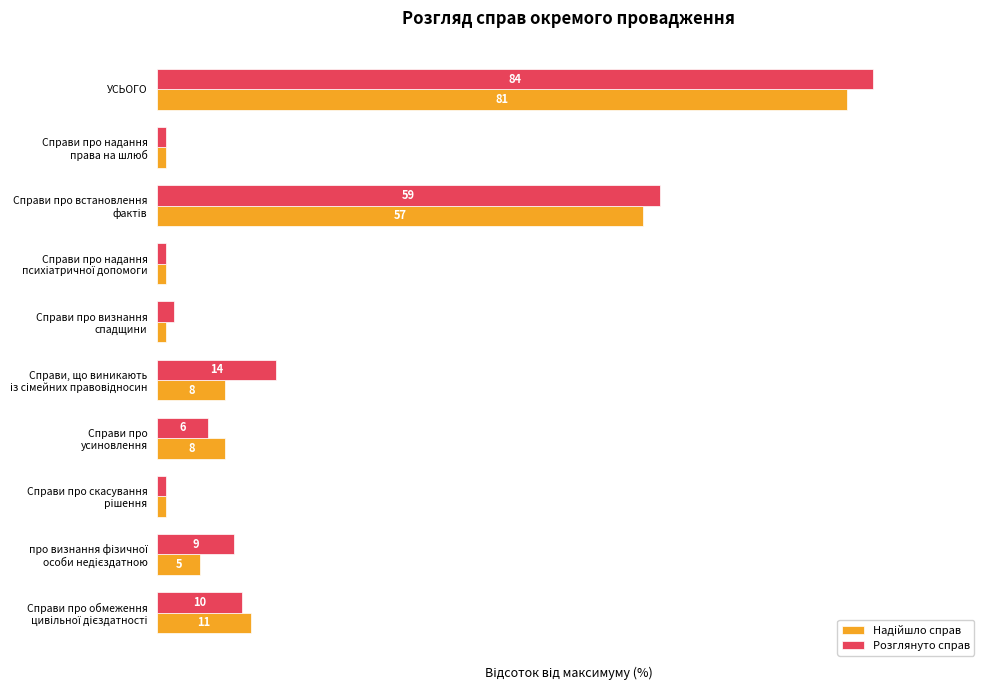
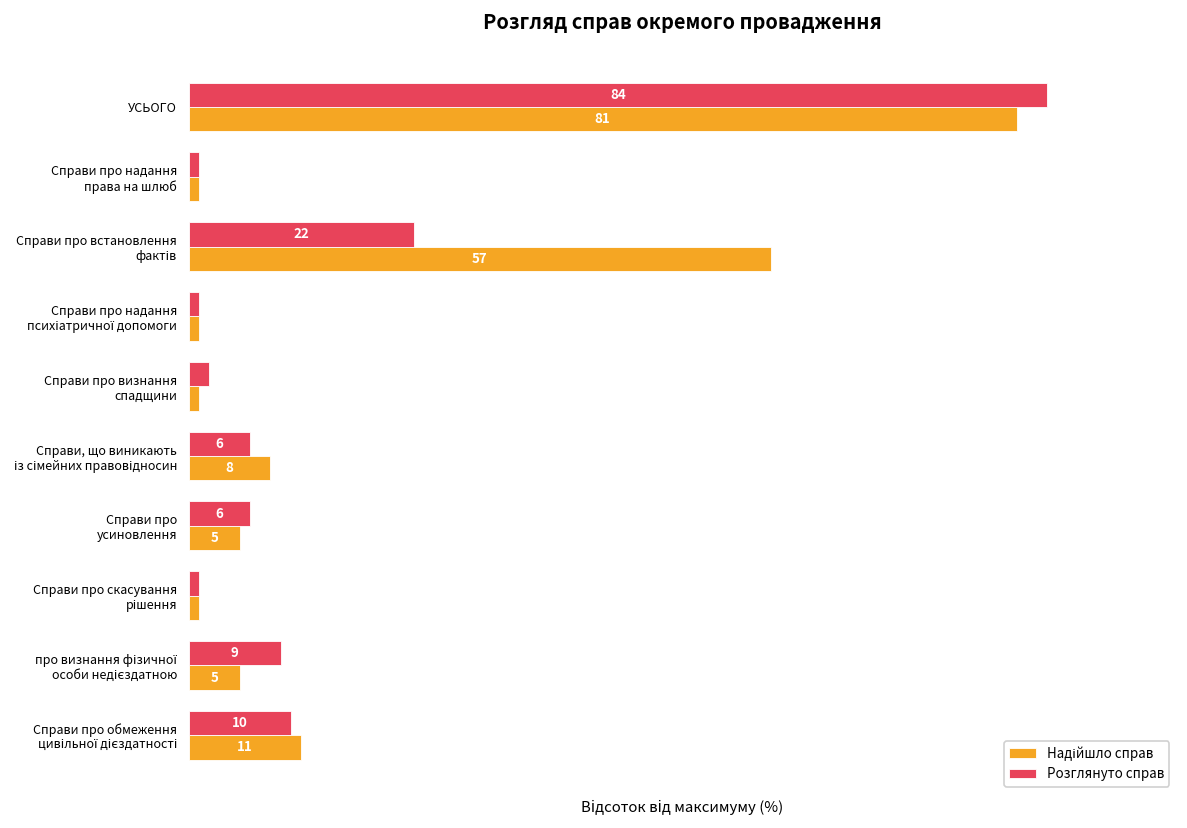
  {
    "Надійшло справ": {
-     "Справи про усиновлення": 8
+     "Справи про усиновлення": 5
    },
    "Розглянуто справ": {
-     "Справи про встановлення фактів": 59,
-     "Справи, що виникають із сімейних правовідносин": 14
+     "Справи про встановлення фактів": 22,
+     "Справи, що виникають із сімейних правовідносин": 6
    }
  }
